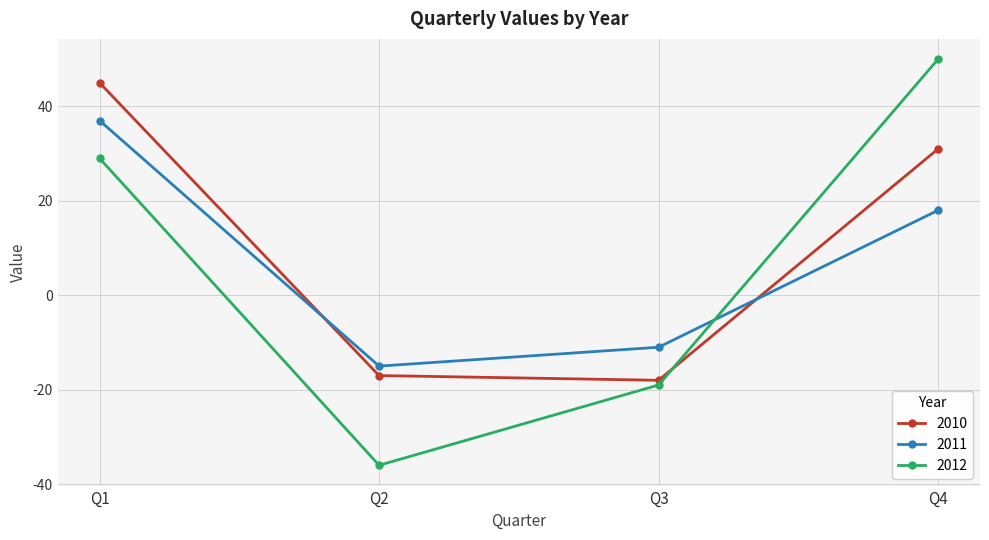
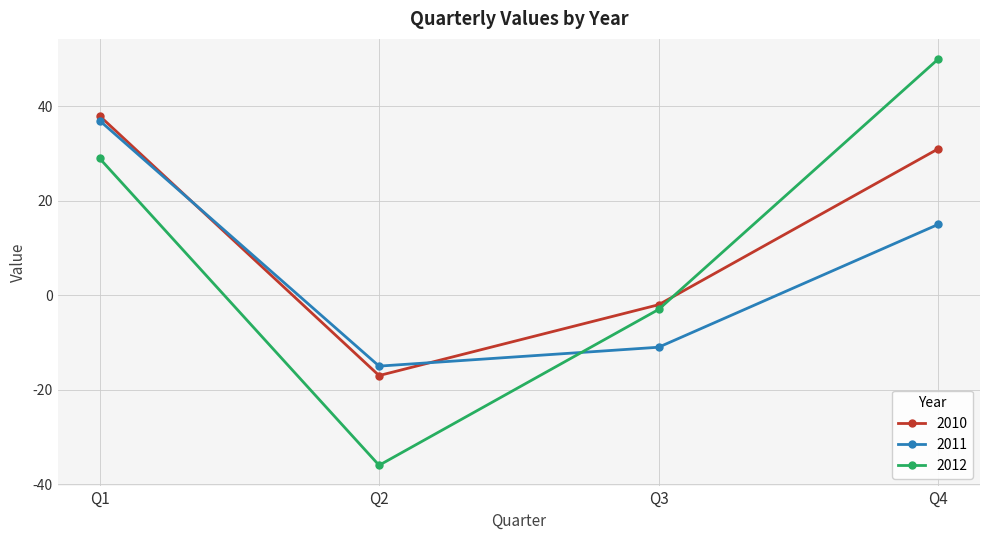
  {
    "2010": {
-     "Q1": 45,
+     "Q1": 38,
      "Q2": -17,
-     "Q3": -18,
+     "Q3": -2,
      "Q4": 31
    },
    "2011": {
      "Q1": 37,
      "Q2": -15,
      "Q3": -11,
-     "Q4": 18
+     "Q4": 15
    },
    "2012": {
      "Q1": 29,
      "Q2": -36,
-     "Q3": -19,
+     "Q3": -3,
      "Q4": 50
    }
  }
